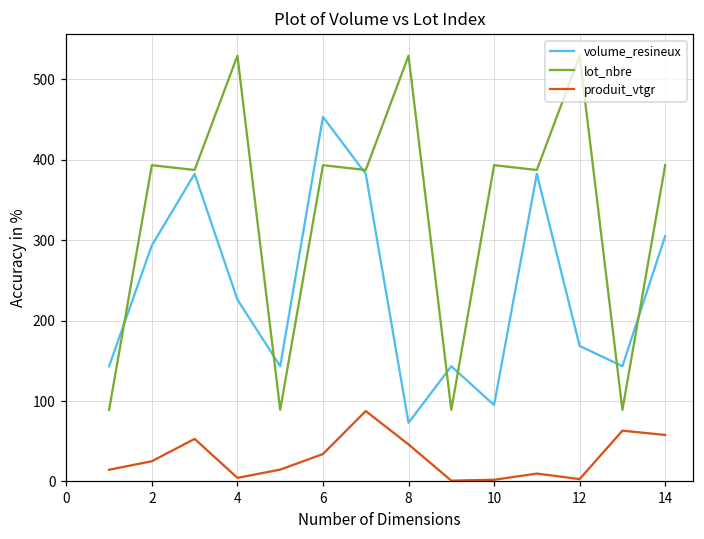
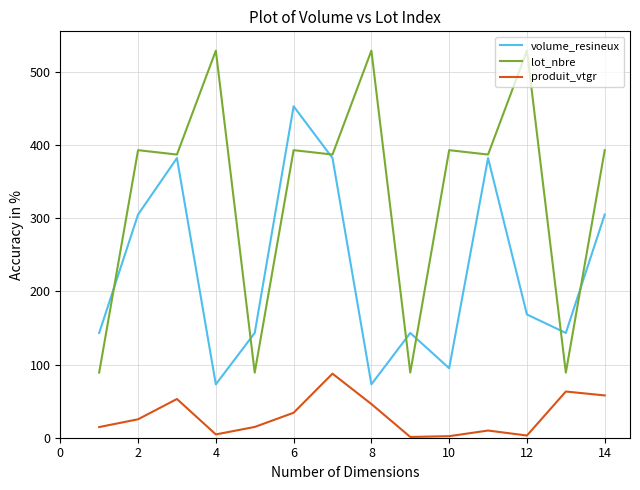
  {
    "volume_resineux": {
-     "2": 290,
-     "4": 230,
+     "2": 300,
+     "4": 70,
      "6": 450,
      "8": 70,
      "10": 90,
      "12": 170,
      "14": 300
    },
    "lot_nbre": {
      "2": 390,
      "4": 530,
      "6": 390,
      "8": 530,
      "10": 390,
      "14": 390
    },
    "produit_vtgr": {
      "2": 30,
      "4": 0,
      "6": 30,
      "8": 50,
      "10": 0,
      "12": 0,
      "14": 60
    }
  }
